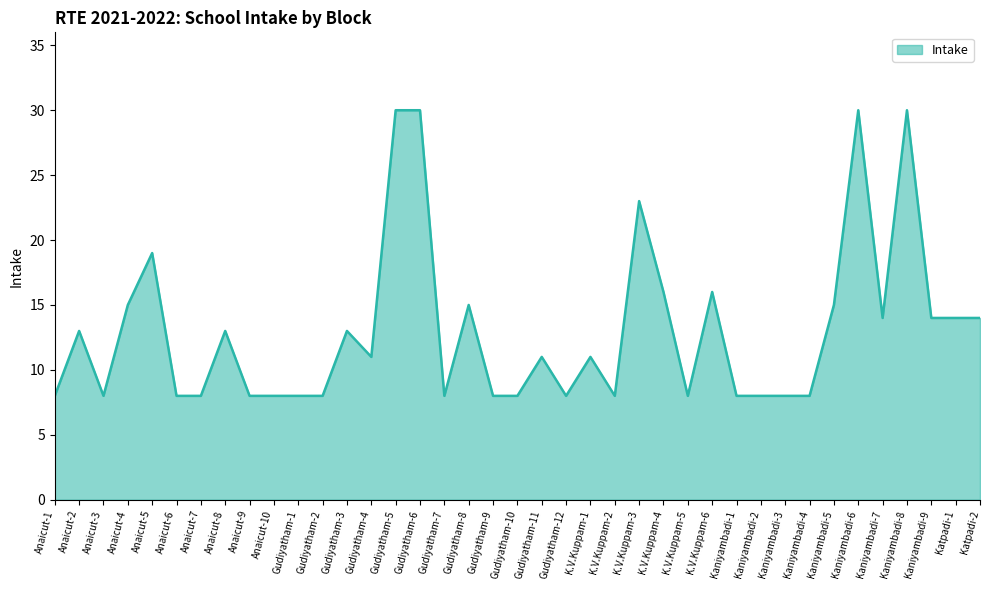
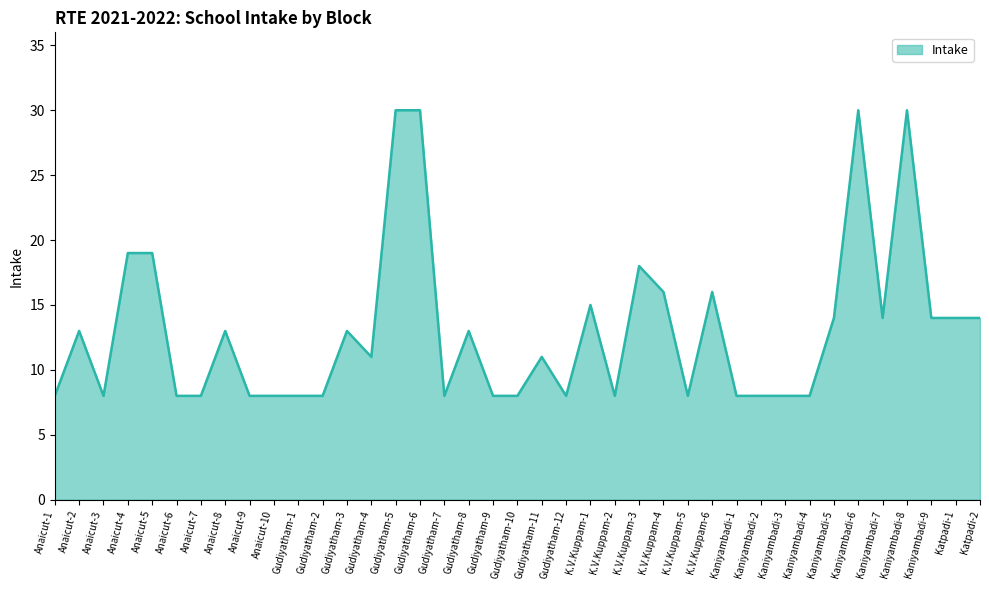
  {
    "Anaicut-1": 8,
    "Anaicut-2": 13,
    "Anaicut-3": 8,
-   "Anaicut-4": 15,
+   "Anaicut-4": 19,
    "Anaicut-5": 19,
    "Anaicut-6": 8,
    "Anaicut-7": 8,
    "Anaicut-8": 13,
    "Anaicut-9": 8,
    "Anaicut-10": 8,
    "Gudiyatham-1": 8,
    "Gudiyatham-2": 8,
    "Gudiyatham-3": 13,
    "Gudiyatham-4": 11,
    "Gudiyatham-5": 30,
    "Gudiyatham-6": 30,
    "Gudiyatham-7": 8,
-   "Gudiyatham-8": 15,
+   "Gudiyatham-8": 13,
    "Gudiyatham-9": 8,
    "Gudiyatham-10": 8,
    "Gudiyatham-11": 11,
    "Gudiyatham-12": 8,
-   "K.V.Kuppam-1": 11,
+   "K.V.Kuppam-1": 15,
    "K.V.Kuppam-2": 8,
-   "K.V.Kuppam-3": 23,
+   "K.V.Kuppam-3": 18,
    "K.V.Kuppam-4": 16,
    "K.V.Kuppam-5": 8,
    "K.V.Kuppam-6": 16,
    "Kaniyambadi-1": 8,
    "Kaniyambadi-2": 8,
    "Kaniyambadi-3": 8,
    "Kaniyambadi-4": 8,
-   "Kaniyambadi-5": 15,
+   "Kaniyambadi-5": 14,
    "Kaniyambadi-6": 30,
    "Kaniyambadi-7": 14,
    "Kaniyambadi-8": 30,
    "Kaniyambadi-9": 14,
    "Katpadi-1": 14,
    "Katpadi-2": 14
  }
